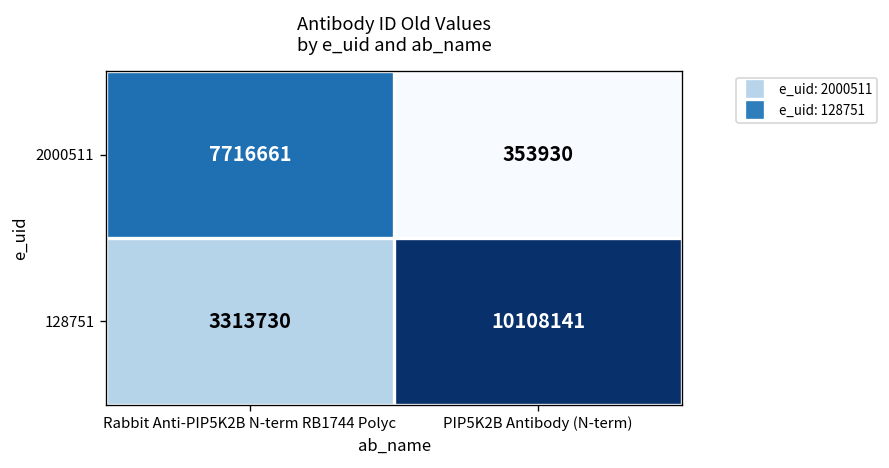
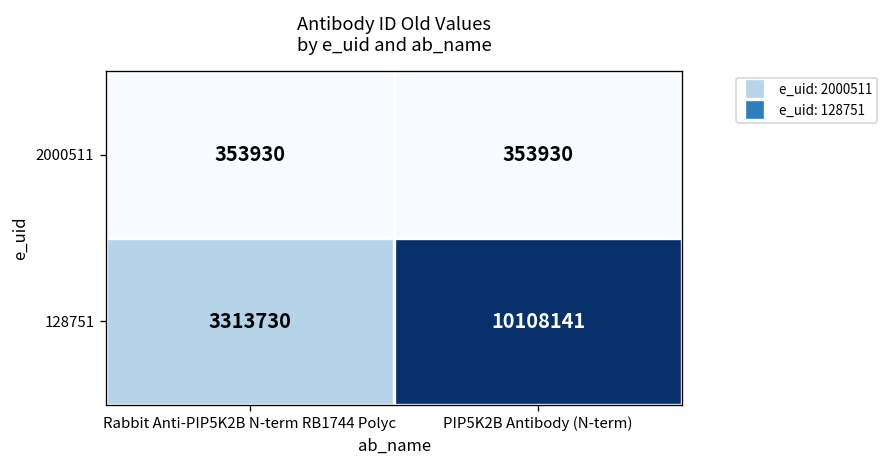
  {
    "2000511": {
-     "Rabbit Anti-PIP5K2B N-term RB1744 Polyc": 7716661,
+     "Rabbit Anti-PIP5K2B N-term RB1744 Polyc": 353930,
      "PIP5K2B Antibody (N-term)": 353930
    },
    "128751": {
      "Rabbit Anti-PIP5K2B N-term RB1744 Polyc": 3313730,
      "PIP5K2B Antibody (N-term)": 10108141
    }
  }
